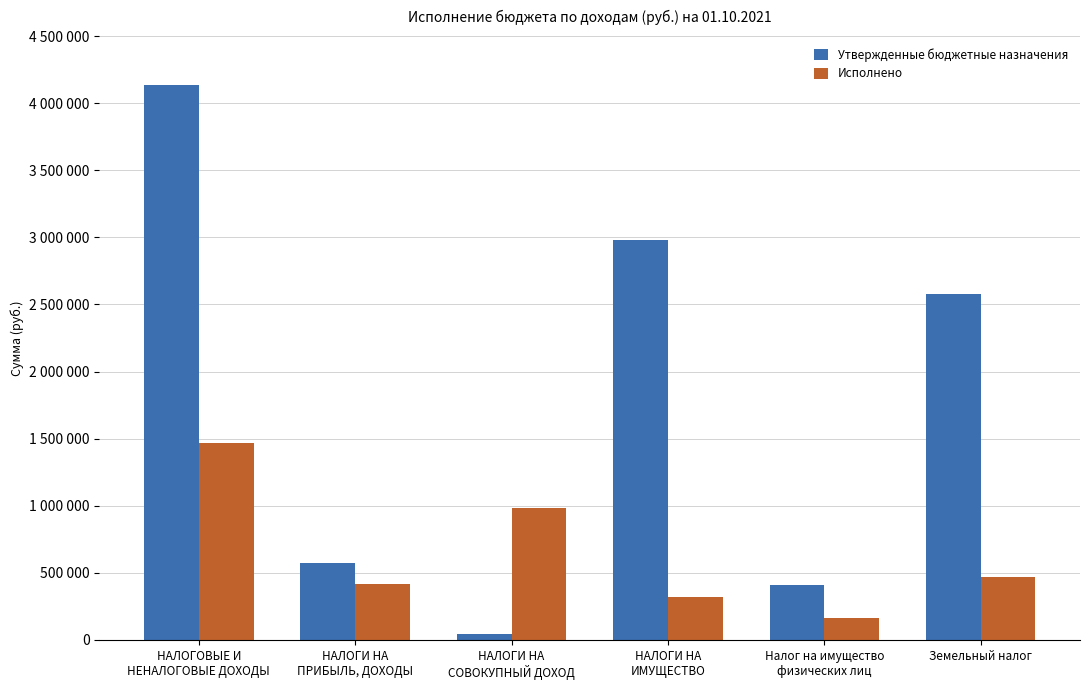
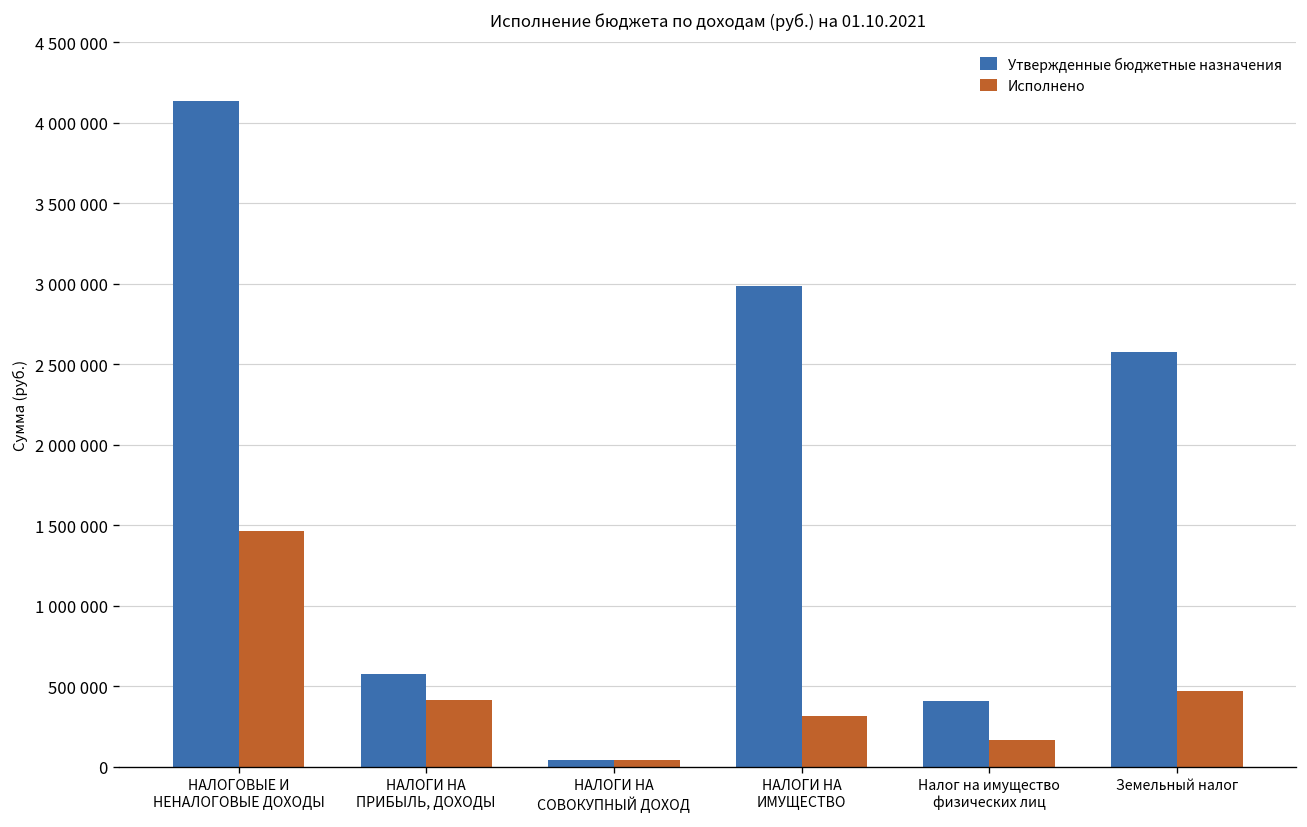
  {
    "Утвержденные бюджетные назначения": {
      "НАЛОГОВЫЕ И НЕНАЛОГОВЫЕ ДОХОДЫ": 4140000,
      "НАЛОГИ НА ПРИБЫЛЬ, ДОХОДЫ": 570000,
      "НАЛОГИ НА СОВОКУПНЫЙ ДОХОД": 40000,
      "НАЛОГИ НА ИМУЩЕСТВО": 2980000,
      "Налог на имущество физических лиц": 410000,
      "Земельный налог": 2580000
    },
    "Исполнено": {
      "НАЛОГОВЫЕ И НЕНАЛОГОВЫЕ ДОХОДЫ": 1460000,
      "НАЛОГИ НА ПРИБЫЛЬ, ДОХОДЫ": 420000,
-     "НАЛОГИ НА СОВОКУПНЫЙ ДОХОД": 980000,
+     "НАЛОГИ НА СОВОКУПНЫЙ ДОХОД": 40000,
      "НАЛОГИ НА ИМУЩЕСТВО": 320000,
      "Налог на имущество физических лиц": 160000,
      "Земельный налог": 470000
    }
  }
